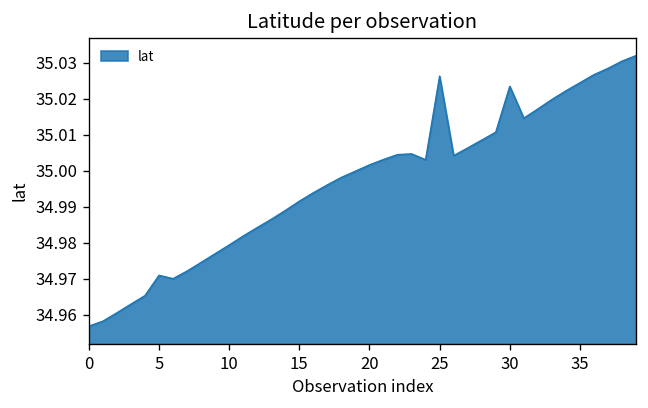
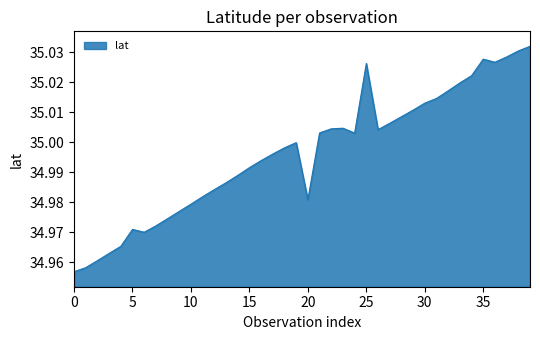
  {
    "0": 34.957,
    "5": 34.971,
    "10": 34.979,
    "15": 34.992,
-   "20": 35.002,
+   "20": 34.981,
    "25": 35.026,
-   "30": 35.023,
-   "35": 35.024
+   "30": 35.013,
+   "35": 35.028
  }
